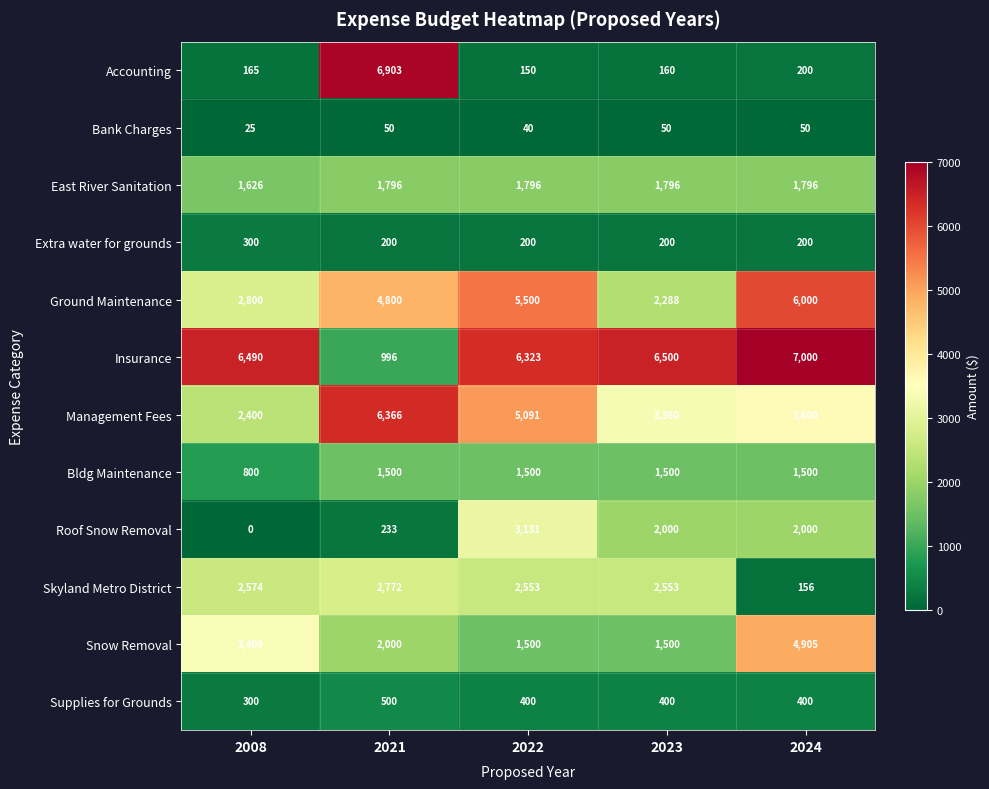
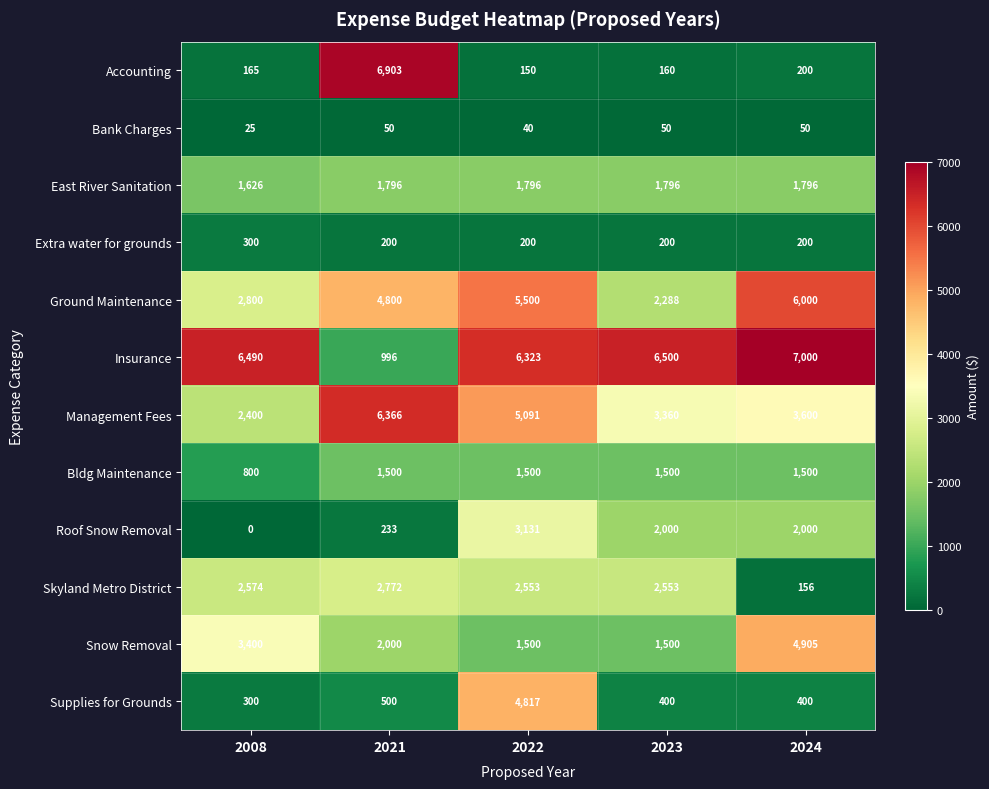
  {
    "Accounting": {
      "2008": "165",
      "2021": "6,903",
      "2022": "150",
      "2023": "160",
      "2024": "200"
    },
    "Bank Charges": {
      "2008": "25",
      "2021": "50",
      "2022": "40",
      "2023": "50",
      "2024": "50"
    },
    "East River Sanitation": {
      "2008": "1,626",
      "2021": "1,796",
      "2022": "1,796",
      "2023": "1,796",
      "2024": "1,796"
    },
    "Extra water for grounds": {
      "2008": "300",
      "2021": "200",
      "2022": "200",
      "2023": "200",
      "2024": "200"
    },
    "Ground Maintenance": {
      "2008": "2,800",
      "2021": "4,800",
      "2022": "5,500",
      "2023": "2,288",
      "2024": "6,000"
    },
    "Insurance": {
      "2008": "6,490",
      "2021": "996",
      "2022": "6,323",
      "2023": "6,500",
      "2024": "7,000"
    },
    "Management Fees": {
      "2008": "2,400",
      "2021": "6,366",
      "2022": "5,091",
      "2023": "3,360",
      "2024": "3,600"
    },
    "Bldg Maintenance": {
      "2008": "800",
      "2021": "1,500",
      "2022": "1,500",
      "2023": "1,500",
      "2024": "1,500"
    },
    "Roof Snow Removal": {
      "2008": "0",
      "2021": "233",
      "2022": "3,131",
      "2023": "2,000",
      "2024": "2,000"
    },
    "Skyland Metro District": {
      "2008": "2,574",
      "2021": "2,772",
      "2022": "2,553",
      "2023": "2,553",
      "2024": "156"
    },
    "Snow Removal": {
      "2008": "3,400",
      "2021": "2,000",
      "2022": "1,500",
      "2023": "1,500",
      "2024": "4,905"
    },
    "Supplies for Grounds": {
      "2008": "300",
      "2021": "500",
-     "2022": "400",
+     "2022": "4,817",
      "2023": "400",
      "2024": "400"
    }
  }
